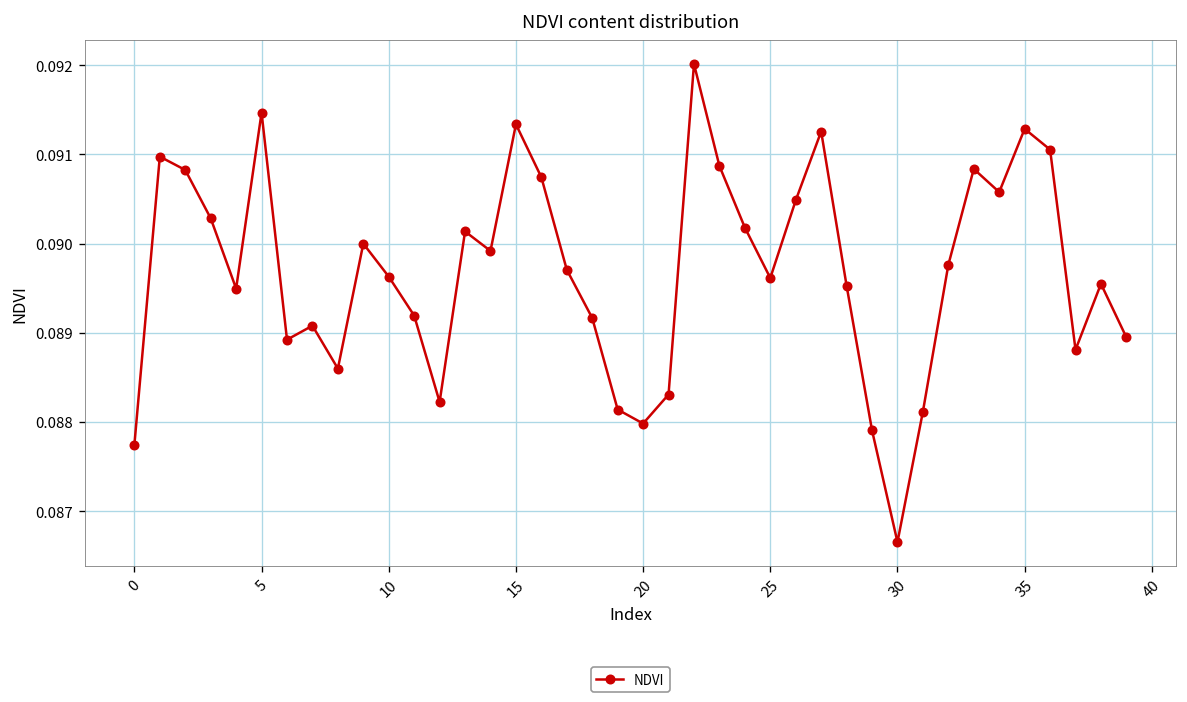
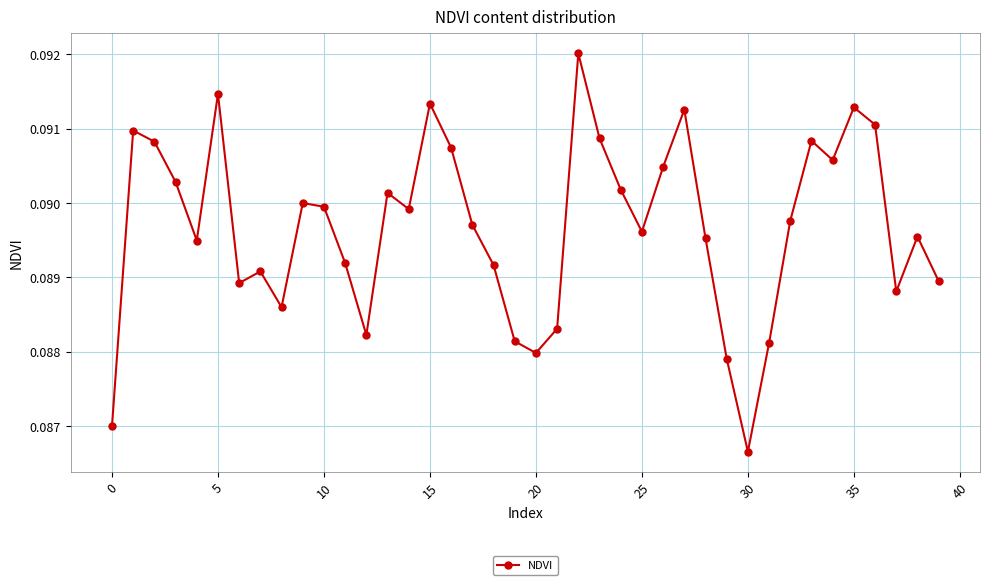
  {
-   "0": 0.0877,
+   "0": 0.0870,
    "5": 0.0915,
-   "10": 0.0896,
+   "10": 0.0899,
    "15": 0.0913,
    "20": 0.0880,
    "25": 0.0896,
    "30": 0.0867,
    "35": 0.0913
  }
